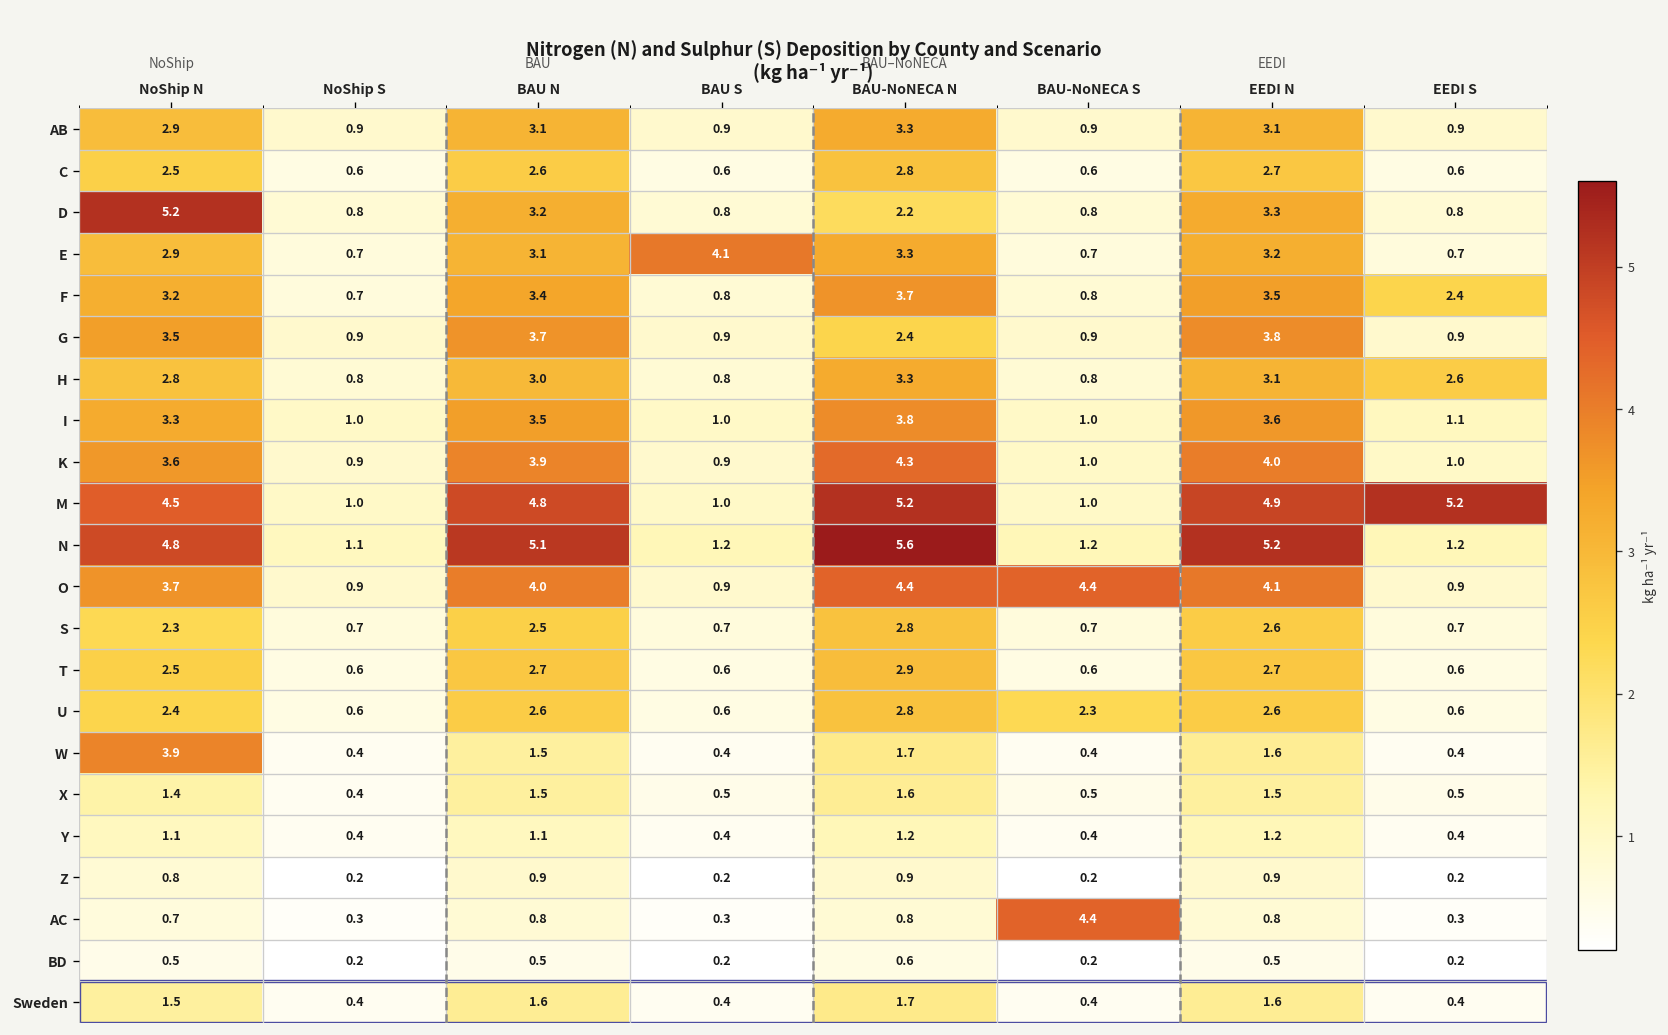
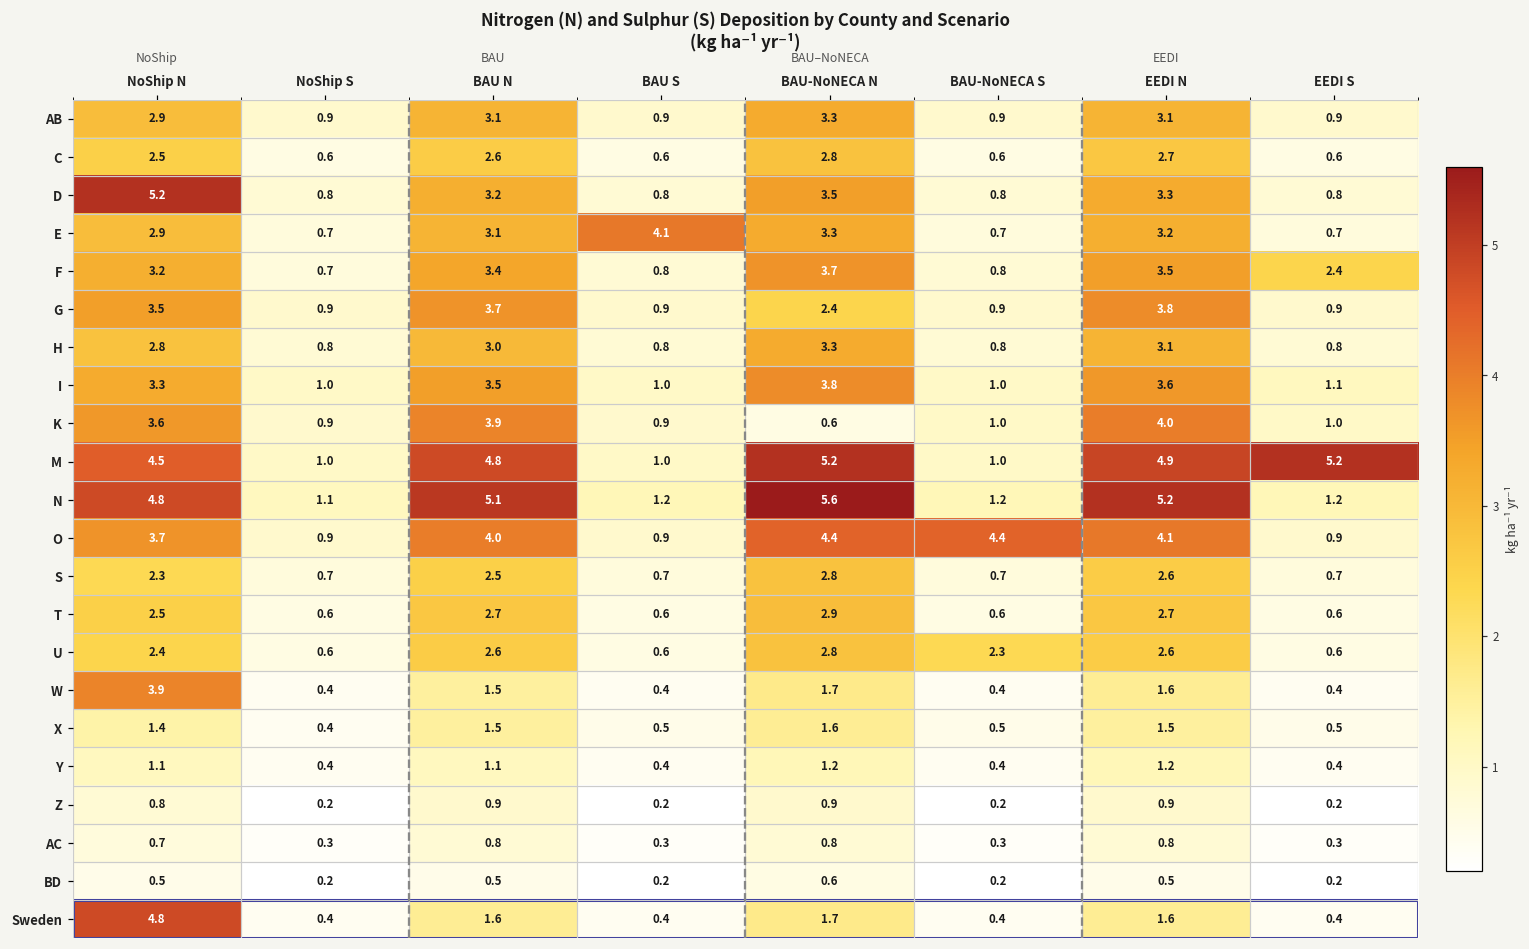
  {
    "AB": {
      "NoShip N": 2.9,
      "NoShip S": 0.9,
      "BAU N": 3.1,
      "BAU S": 0.9,
      "BAU-NoNECA N": 3.3,
      "BAU-NoNECA S": 0.9,
      "EEDI N": 3.1,
      "EEDI S": 0.9
    },
    "C": {
      "NoShip N": 2.5,
      "NoShip S": 0.6,
      "BAU N": 2.6,
      "BAU S": 0.6,
      "BAU-NoNECA N": 2.8,
      "BAU-NoNECA S": 0.6,
      "EEDI N": 2.7,
      "EEDI S": 0.6
    },
    "D": {
      "NoShip N": 5.2,
      "NoShip S": 0.8,
      "BAU N": 3.2,
      "BAU S": 0.8,
-     "BAU-NoNECA N": 2.2,
+     "BAU-NoNECA N": 3.5,
      "BAU-NoNECA S": 0.8,
      "EEDI N": 3.3,
      "EEDI S": 0.8
    },
    "E": {
      "NoShip N": 2.9,
      "NoShip S": 0.7,
      "BAU N": 3.1,
      "BAU S": 4.1,
      "BAU-NoNECA N": 3.3,
      "BAU-NoNECA S": 0.7,
      "EEDI N": 3.2,
      "EEDI S": 0.7
    },
    "F": {
      "NoShip N": 3.2,
      "NoShip S": 0.7,
      "BAU N": 3.4,
      "BAU S": 0.8,
      "BAU-NoNECA N": 3.7,
      "BAU-NoNECA S": 0.8,
      "EEDI N": 3.5,
      "EEDI S": 2.4
    },
    "G": {
      "NoShip N": 3.5,
      "NoShip S": 0.9,
      "BAU N": 3.7,
      "BAU S": 0.9,
      "BAU-NoNECA N": 2.4,
      "BAU-NoNECA S": 0.9,
      "EEDI N": 3.8,
      "EEDI S": 0.9
    },
    "H": {
      "NoShip N": 2.8,
      "NoShip S": 0.8,
      "BAU N": 3.0,
      "BAU S": 0.8,
      "BAU-NoNECA N": 3.3,
      "BAU-NoNECA S": 0.8,
      "EEDI N": 3.1,
-     "EEDI S": 2.6
+     "EEDI S": 0.8
    },
    "I": {
      "NoShip N": 3.3,
      "NoShip S": 1.0,
      "BAU N": 3.5,
      "BAU S": 1.0,
      "BAU-NoNECA N": 3.8,
      "BAU-NoNECA S": 1.0,
      "EEDI N": 3.6,
      "EEDI S": 1.1
    },
    "K": {
      "NoShip N": 3.6,
      "NoShip S": 0.9,
      "BAU N": 3.9,
      "BAU S": 0.9,
-     "BAU-NoNECA N": 4.3,
+     "BAU-NoNECA N": 0.6,
      "BAU-NoNECA S": 1.0,
      "EEDI N": 4.0,
      "EEDI S": 1.0
    },
    "M": {
      "NoShip N": 4.5,
      "NoShip S": 1.0,
      "BAU N": 4.8,
      "BAU S": 1.0,
      "BAU-NoNECA N": 5.2,
      "BAU-NoNECA S": 1.0,
      "EEDI N": 4.9,
      "EEDI S": 5.2
    },
    "N": {
      "NoShip N": 4.8,
      "NoShip S": 1.1,
      "BAU N": 5.1,
      "BAU S": 1.2,
      "BAU-NoNECA N": 5.6,
      "BAU-NoNECA S": 1.2,
      "EEDI N": 5.2,
      "EEDI S": 1.2
    },
    "O": {
      "NoShip N": 3.7,
      "NoShip S": 0.9,
      "BAU N": 4.0,
      "BAU S": 0.9,
      "BAU-NoNECA N": 4.4,
      "BAU-NoNECA S": 4.4,
      "EEDI N": 4.1,
      "EEDI S": 0.9
    },
    "S": {
      "NoShip N": 2.3,
      "NoShip S": 0.7,
      "BAU N": 2.5,
      "BAU S": 0.7,
      "BAU-NoNECA N": 2.8,
      "BAU-NoNECA S": 0.7,
      "EEDI N": 2.6,
      "EEDI S": 0.7
    },
    "T": {
      "NoShip N": 2.5,
      "NoShip S": 0.6,
      "BAU N": 2.7,
      "BAU S": 0.6,
      "BAU-NoNECA N": 2.9,
      "BAU-NoNECA S": 0.6,
      "EEDI N": 2.7,
      "EEDI S": 0.6
    },
    "U": {
      "NoShip N": 2.4,
      "NoShip S": 0.6,
      "BAU N": 2.6,
      "BAU S": 0.6,
      "BAU-NoNECA N": 2.8,
      "BAU-NoNECA S": 2.3,
      "EEDI N": 2.6,
      "EEDI S": 0.6
    },
    "W": {
      "NoShip N": 3.9,
      "NoShip S": 0.4,
      "BAU N": 1.5,
      "BAU S": 0.4,
      "BAU-NoNECA N": 1.7,
      "BAU-NoNECA S": 0.4,
      "EEDI N": 1.6,
      "EEDI S": 0.4
    },
    "X": {
      "NoShip N": 1.4,
      "NoShip S": 0.4,
      "BAU N": 1.5,
      "BAU S": 0.5,
      "BAU-NoNECA N": 1.6,
      "BAU-NoNECA S": 0.5,
      "EEDI N": 1.5,
      "EEDI S": 0.5
    },
    "Y": {
      "NoShip N": 1.1,
      "NoShip S": 0.4,
      "BAU N": 1.1,
      "BAU S": 0.4,
      "BAU-NoNECA N": 1.2,
      "BAU-NoNECA S": 0.4,
      "EEDI N": 1.2,
      "EEDI S": 0.4
    },
    "Z": {
      "NoShip N": 0.8,
      "NoShip S": 0.2,
      "BAU N": 0.9,
      "BAU S": 0.2,
      "BAU-NoNECA N": 0.9,
      "BAU-NoNECA S": 0.2,
      "EEDI N": 0.9,
      "EEDI S": 0.2
    },
    "AC": {
      "NoShip N": 0.7,
      "NoShip S": 0.3,
      "BAU N": 0.8,
      "BAU S": 0.3,
      "BAU-NoNECA N": 0.8,
-     "BAU-NoNECA S": 4.4,
+     "BAU-NoNECA S": 0.3,
      "EEDI N": 0.8,
      "EEDI S": 0.3
    },
    "BD": {
      "NoShip N": 0.5,
      "NoShip S": 0.2,
      "BAU N": 0.5,
      "BAU S": 0.2,
      "BAU-NoNECA N": 0.6,
      "BAU-NoNECA S": 0.2,
      "EEDI N": 0.5,
      "EEDI S": 0.2
    },
    "Sweden": {
-     "NoShip N": 1.5,
+     "NoShip N": 4.8,
      "NoShip S": 0.4,
      "BAU N": 1.6,
      "BAU S": 0.4,
      "BAU-NoNECA N": 1.7,
      "BAU-NoNECA S": 0.4,
      "EEDI N": 1.6,
      "EEDI S": 0.4
    }
  }
